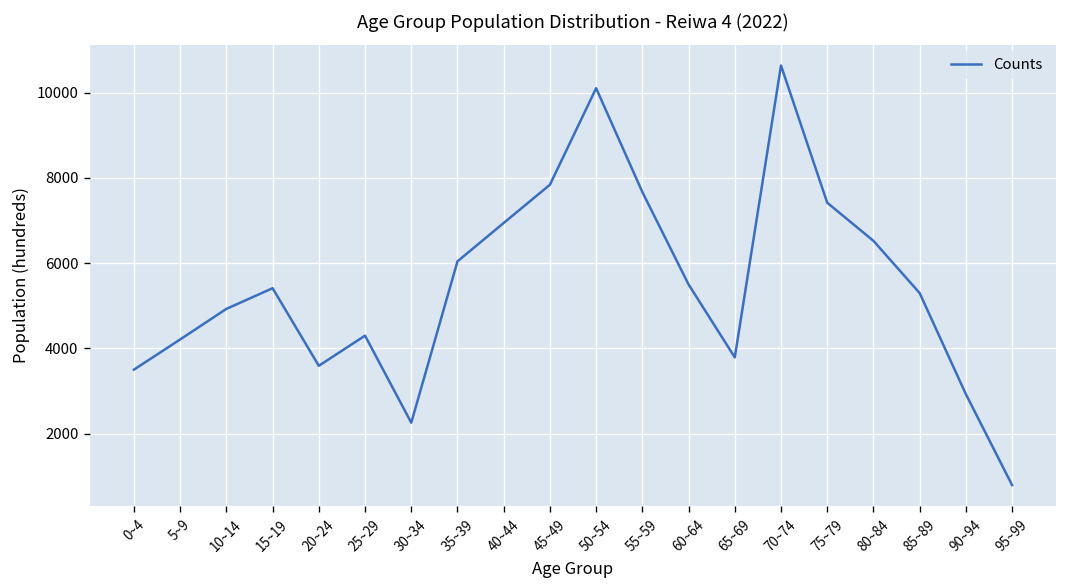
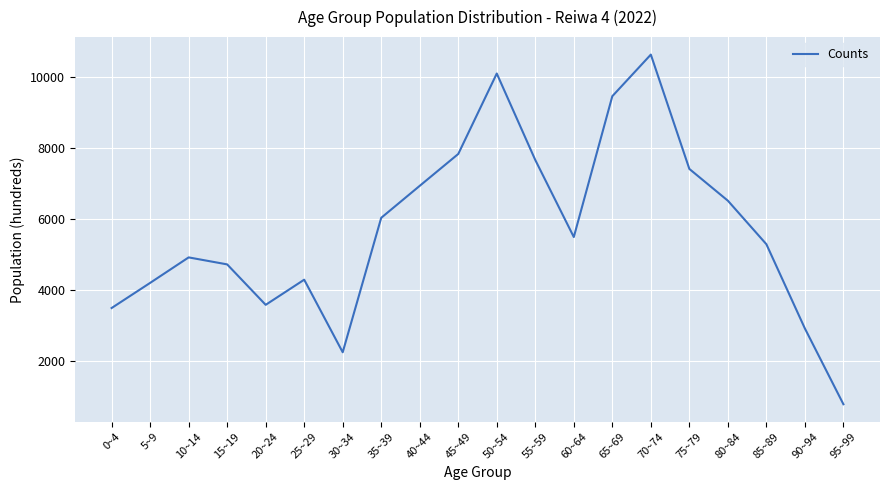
  {
    "0~4": 3500,
    "5~9": 4200,
    "10~14": 4900,
-   "15~19": 5400,
+   "15~19": 4700,
    "20~24": 3600,
    "25~29": 4300,
    "30~34": 2300,
    "35~39": 6000,
    "40~44": 6900,
    "45~49": 7800,
    "50~54": 10100,
    "55~59": 7700,
    "60~64": 5500,
-   "65~69": 3800,
+   "65~69": 9500,
    "70~74": 10600,
    "75~79": 7400,
    "80~84": 6500,
    "85~89": 5300,
    "90~94": 2900,
    "95~99": 800
  }
